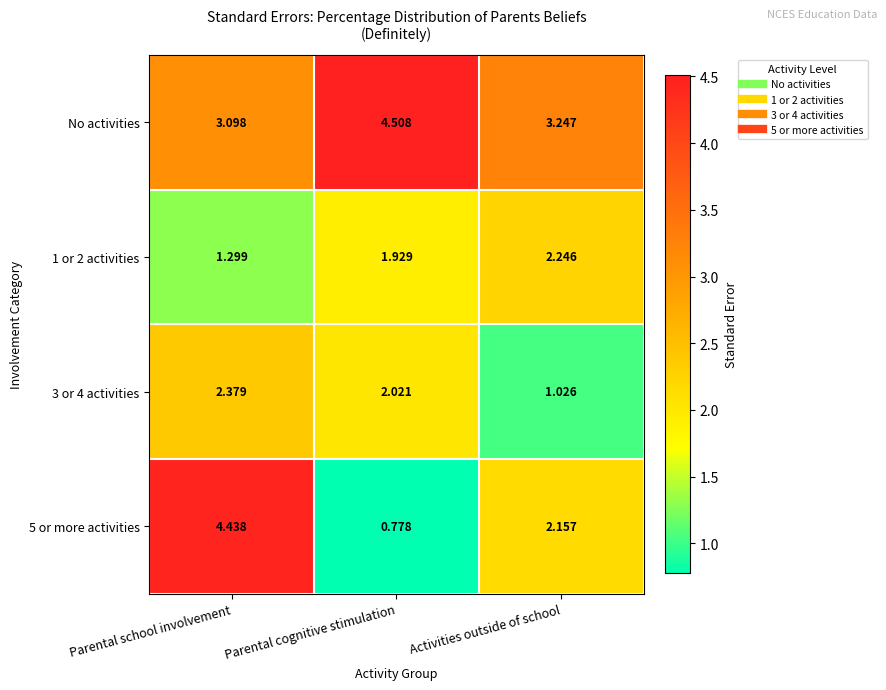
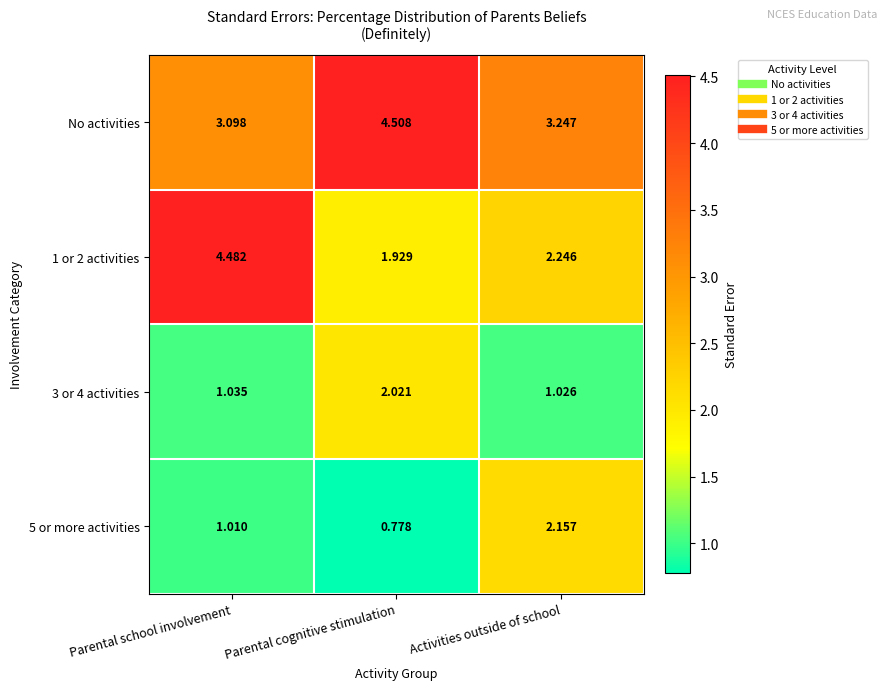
  {
    "No activities": {
      "Parental school involvement": 3.098,
      "Parental cognitive stimulation": 4.508,
      "Activities outside of school": 3.247
    },
    "1 or 2 activities": {
-     "Parental school involvement": 1.299,
+     "Parental school involvement": 4.482,
      "Parental cognitive stimulation": 1.929,
      "Activities outside of school": 2.246
    },
    "3 or 4 activities": {
-     "Parental school involvement": 2.379,
+     "Parental school involvement": 1.035,
      "Parental cognitive stimulation": 2.021,
      "Activities outside of school": 1.026
    },
    "5 or more activities": {
-     "Parental school involvement": 4.438,
+     "Parental school involvement": 1.010,
      "Parental cognitive stimulation": 0.778,
      "Activities outside of school": 2.157
    }
  }
